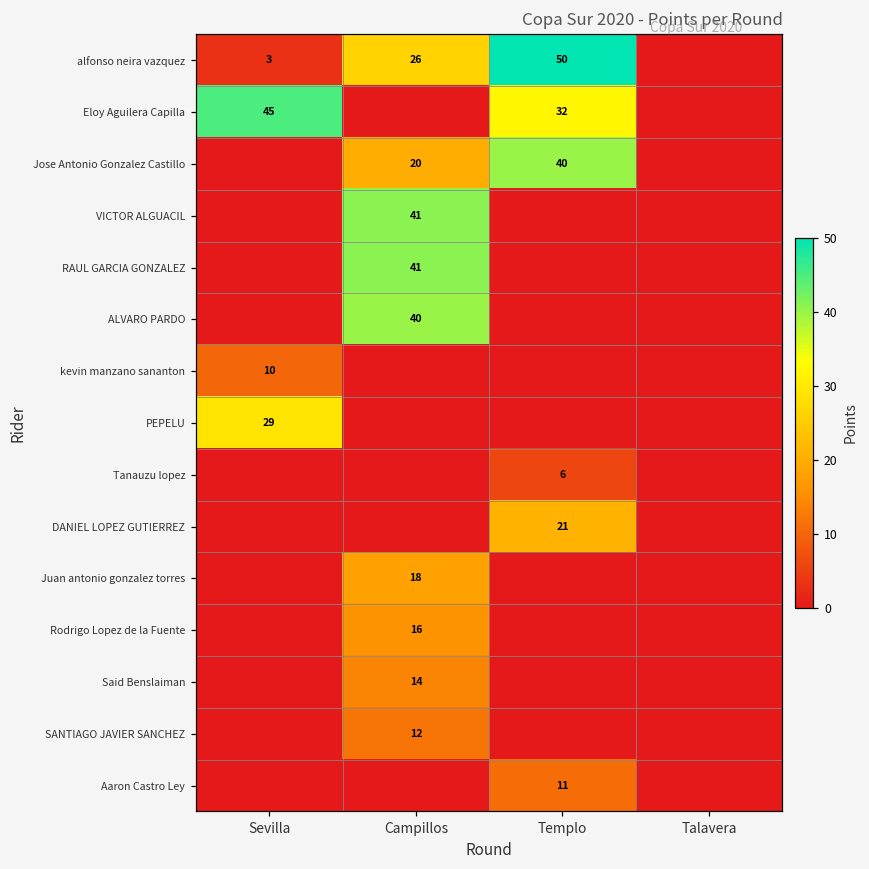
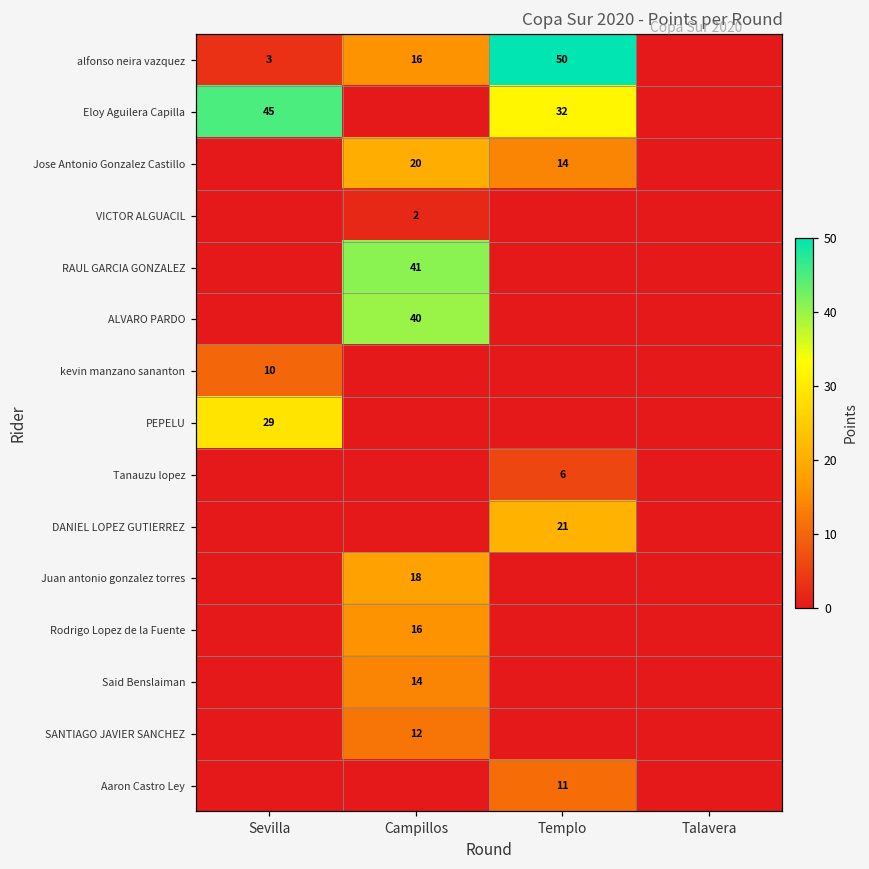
  {
    "alfonso neira vazquez": {
      "Sevilla": 3,
-     "Campillos": 26,
+     "Campillos": 16,
      "Templo": 50
    },
    "Eloy Aguilera Capilla": {
      "Sevilla": 45,
      "Templo": 32
    },
    "Jose Antonio Gonzalez Castillo": {
      "Campillos": 20,
-     "Templo": 40
+     "Templo": 14
    },
    "VICTOR ALGUACIL": {
-     "Campillos": 41
+     "Campillos": 2
    },
    "RAUL GARCIA GONZALEZ": {
      "Campillos": 41
    },
    "ALVARO PARDO": {
      "Campillos": 40
    },
    "kevin manzano sananton": {
      "Sevilla": 10
    },
    "PEPELU": {
      "Sevilla": 29
    },
    "Tanauzu lopez": {
      "Templo": 6
    },
    "DANIEL LOPEZ GUTIERREZ": {
      "Templo": 21
    },
    "Juan antonio gonzalez torres": {
      "Campillos": 18
    },
    "Rodrigo Lopez de la Fuente": {
      "Campillos": 16
    },
    "Said Benslaiman": {
      "Campillos": 14
    },
    "SANTIAGO JAVIER SANCHEZ": {
      "Campillos": 12
    },
    "Aaron Castro Ley": {
      "Templo": 11
    }
  }
